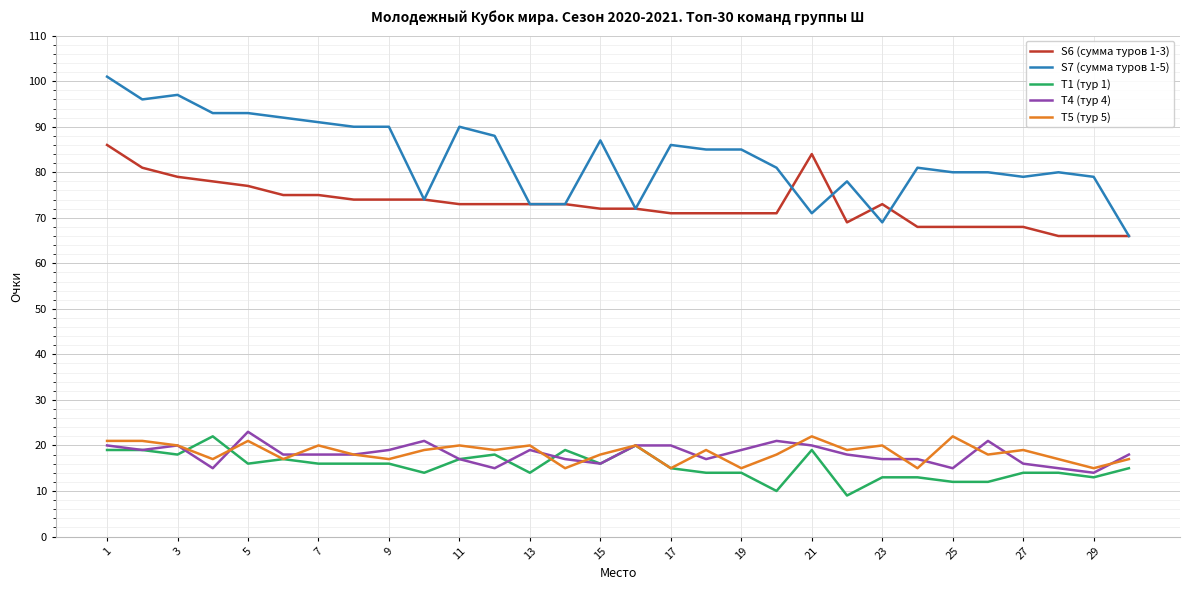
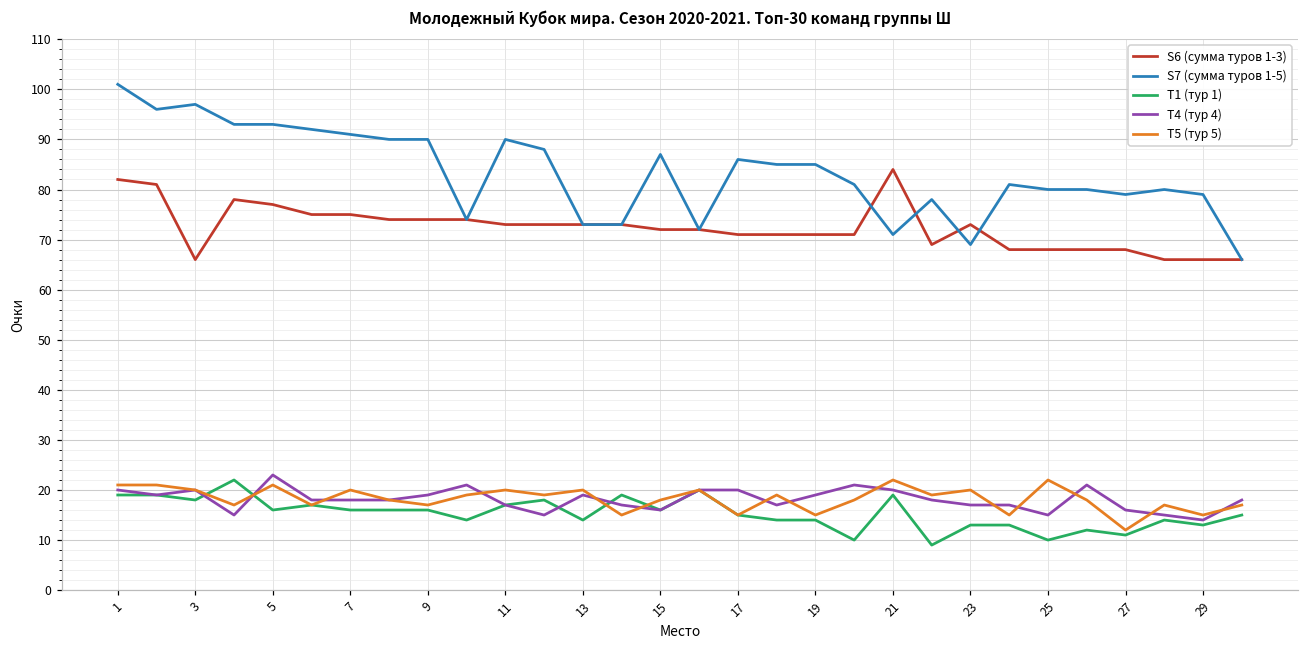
  {
    "S6 (сумма туров 1-3)": {
-     "1": 86,
-     "3": 79,
+     "1": 82,
+     "3": 66,
      "5": 77,
      "7": 75,
      "9": 74,
      "11": 73,
      "15": 72,
      "17": 71,
      "19": 71,
      "21": 84,
      "23": 73,
      "25": 68,
      "27": 68,
      "29": 66
    },
    "S7 (сумма туров 1-5)": {
      "1": 101,
      "3": 97,
      "5": 93,
      "7": 91,
      "9": 90,
      "11": 90,
      "15": 87,
      "17": 86,
      "19": 85,
      "21": 71,
      "23": 69,
      "25": 80,
      "27": 79,
      "29": 79
    },
    "T1 (тур 1)": {
      "1": 19,
      "3": 18,
      "5": 16,
      "7": 16,
      "9": 16,
      "13": 14,
      "19": 14,
      "21": 19,
      "23": 13,
-     "25": 12,
-     "27": 14,
+     "25": 10,
+     "27": 11,
      "29": 13
    },
    "T4 (тур 4)": {
      "1": 20,
      "5": 23,
      "7": 18,
      "9": 19,
      "13": 19,
      "17": 20,
      "19": 19,
      "21": 20,
      "23": 17,
      "25": 15,
      "27": 16,
      "29": 14
    },
    "T5 (тур 5)": {
      "1": 21,
      "5": 21,
      "7": 20,
      "9": 17,
      "11": 20,
      "13": 20,
      "15": 18,
      "19": 15,
      "21": 22,
      "23": 20,
      "25": 22,
-     "27": 19,
+     "27": 12,
      "29": 15
    }
  }
